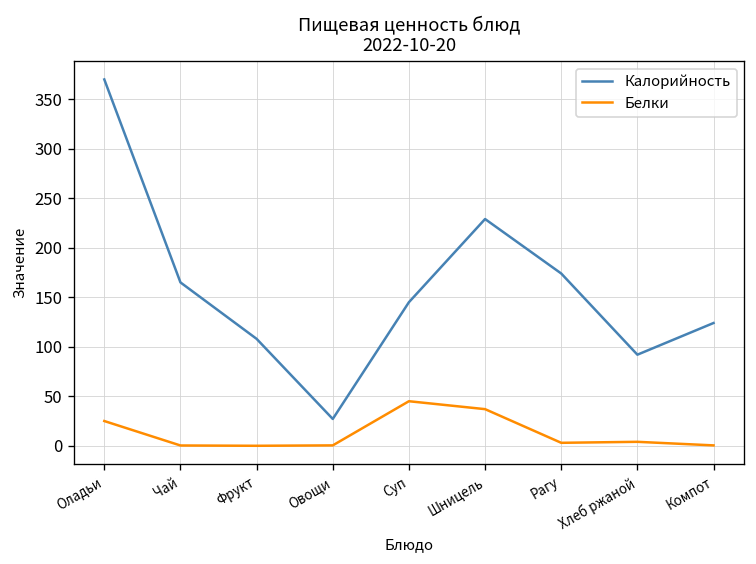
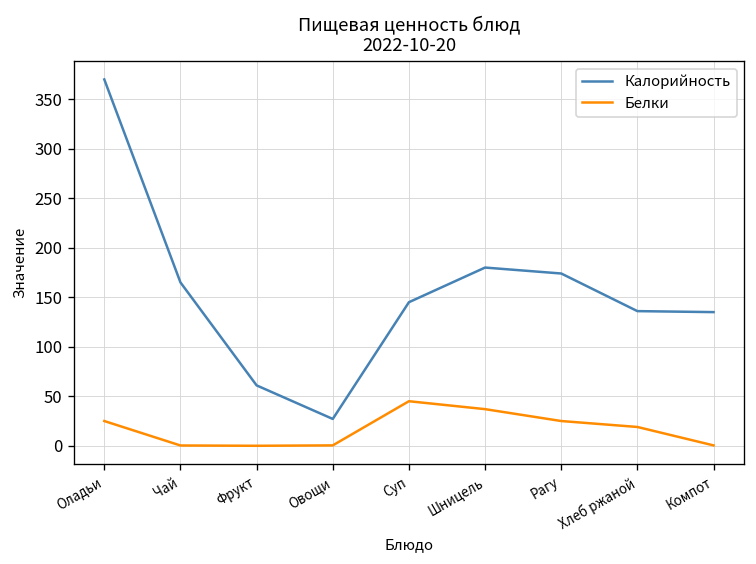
  {
    "Калорийность": {
      "Оладьи": 370,
      "Чай": 170,
-     "Фрукт": 110,
+     "Фрукт": 60,
      "Овощи": 30,
      "Суп": 150,
-     "Шницель": 230,
+     "Шницель": 180,
      "Рагу": 170,
-     "Хлеб ржаной": 90,
-     "Компот": 120
+     "Хлеб ржаной": 140,
+     "Компот": 140
    },
    "Белки": {
      "Оладьи": 30,
      "Чай": 0,
      "Фрукт": 0,
      "Овощи": 0,
      "Суп": 50,
      "Шницель": 40,
-     "Рагу": 0,
-     "Хлеб ржаной": 0,
+     "Рагу": 30,
+     "Хлеб ржаной": 20,
      "Компот": 0
    }
  }
